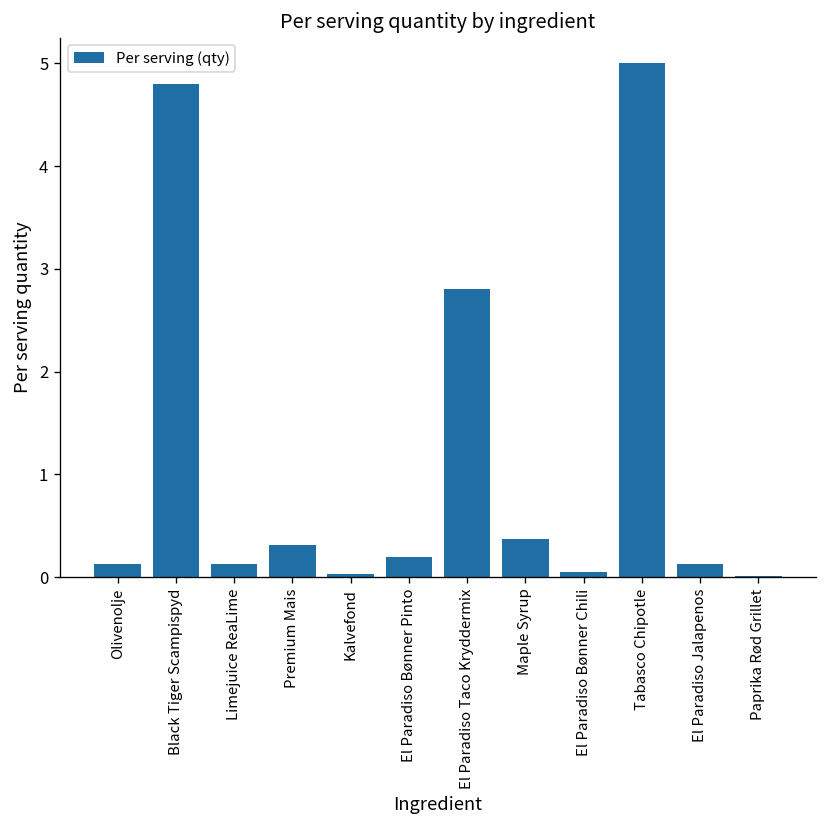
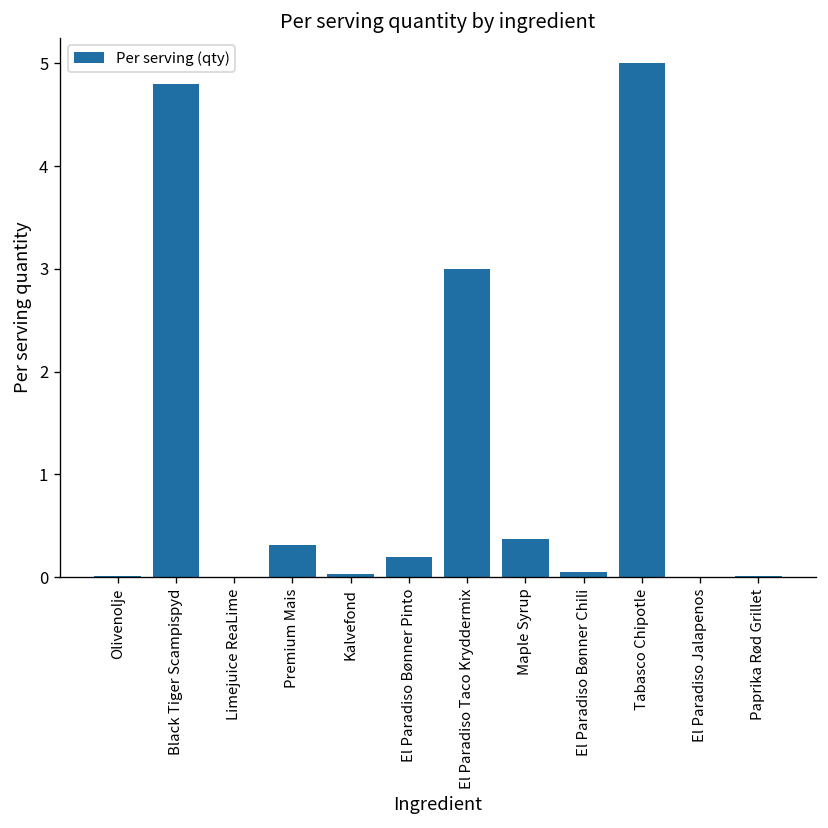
  {
-   "Olivenolje": 0.1,
+   "Olivenolje": 0.0,
    "Black Tiger Scampispyd": 4.8,
-   "Limejuice ReaLime": 0.1,
+   "Limejuice ReaLime": 0.0,
    "Premium Mais": 0.3,
    "Kalvefond": 0.0,
    "El Paradiso Bønner Pinto": 0.2,
-   "El Paradiso Taco Kryddermix": 2.8,
+   "El Paradiso Taco Kryddermix": 3.0,
    "Maple Syrup": 0.4,
    "El Paradiso Bønner Chili": 0.1,
    "Tabasco Chipotle": 5.0,
-   "El Paradiso Jalapenos": 0.1
+   "El Paradiso Jalapenos": 0.0
  }
